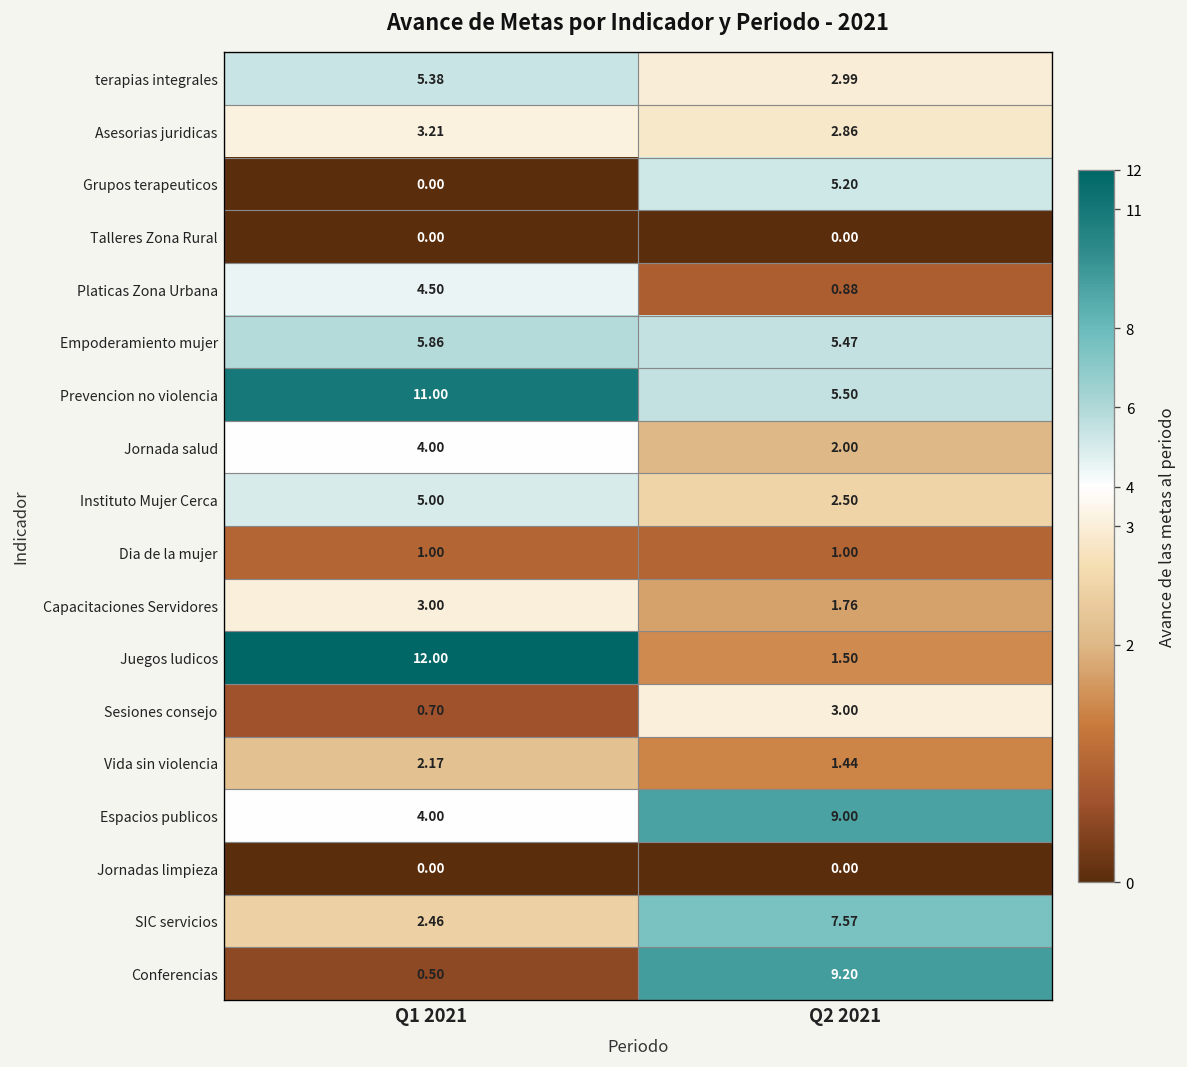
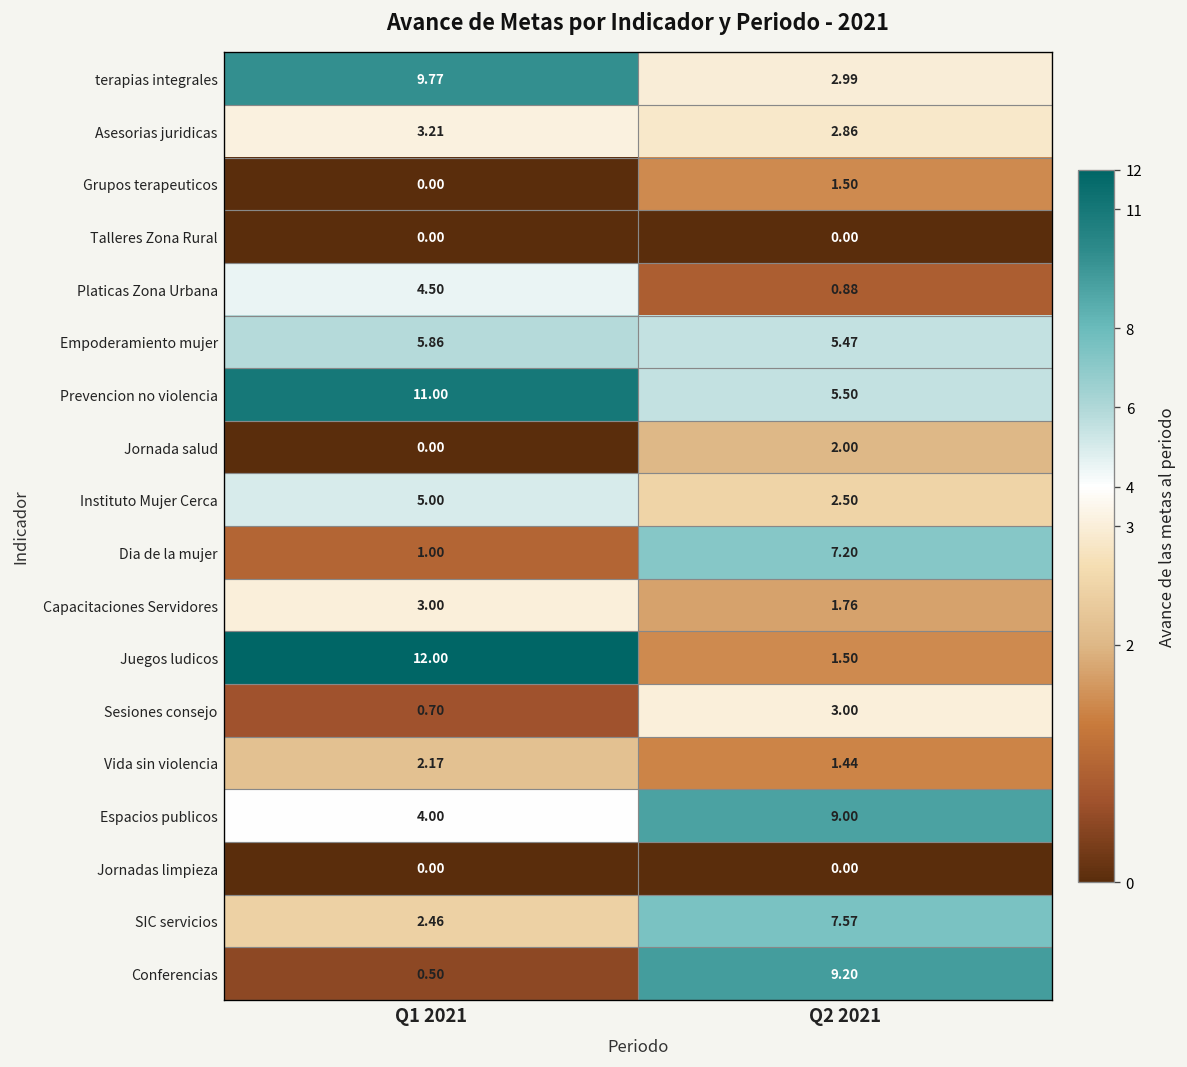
  {
    "terapias integrales": {
-     "Q1 2021": 5.38,
+     "Q1 2021": 9.77,
      "Q2 2021": 2.99
    },
    "Asesorias juridicas": {
      "Q1 2021": 3.21,
      "Q2 2021": 2.86
    },
    "Grupos terapeuticos": {
      "Q1 2021": 0.00,
-     "Q2 2021": 5.20
+     "Q2 2021": 1.50
    },
    "Talleres Zona Rural": {
      "Q1 2021": 0.00,
      "Q2 2021": 0.00
    },
    "Platicas Zona Urbana": {
      "Q1 2021": 4.50,
      "Q2 2021": 0.88
    },
    "Empoderamiento mujer": {
      "Q1 2021": 5.86,
      "Q2 2021": 5.47
    },
    "Prevencion no violencia": {
      "Q1 2021": 11.00,
      "Q2 2021": 5.50
    },
    "Jornada salud": {
-     "Q1 2021": 4.00,
+     "Q1 2021": 0.00,
      "Q2 2021": 2.00
    },
    "Instituto Mujer Cerca": {
      "Q1 2021": 5.00,
      "Q2 2021": 2.50
    },
    "Dia de la mujer": {
      "Q1 2021": 1.00,
-     "Q2 2021": 1.00
+     "Q2 2021": 7.20
    },
    "Capacitaciones Servidores": {
      "Q1 2021": 3.00,
      "Q2 2021": 1.76
    },
    "Juegos ludicos": {
      "Q1 2021": 12.00,
      "Q2 2021": 1.50
    },
    "Sesiones consejo": {
      "Q1 2021": 0.70,
      "Q2 2021": 3.00
    },
    "Vida sin violencia": {
      "Q1 2021": 2.17,
      "Q2 2021": 1.44
    },
    "Espacios publicos": {
      "Q1 2021": 4.00,
      "Q2 2021": 9.00
    },
    "Jornadas limpieza": {
      "Q1 2021": 0.00,
      "Q2 2021": 0.00
    },
    "SIC servicios": {
      "Q1 2021": 2.46,
      "Q2 2021": 7.57
    },
    "Conferencias": {
      "Q1 2021": 0.50,
      "Q2 2021": 9.20
    }
  }
